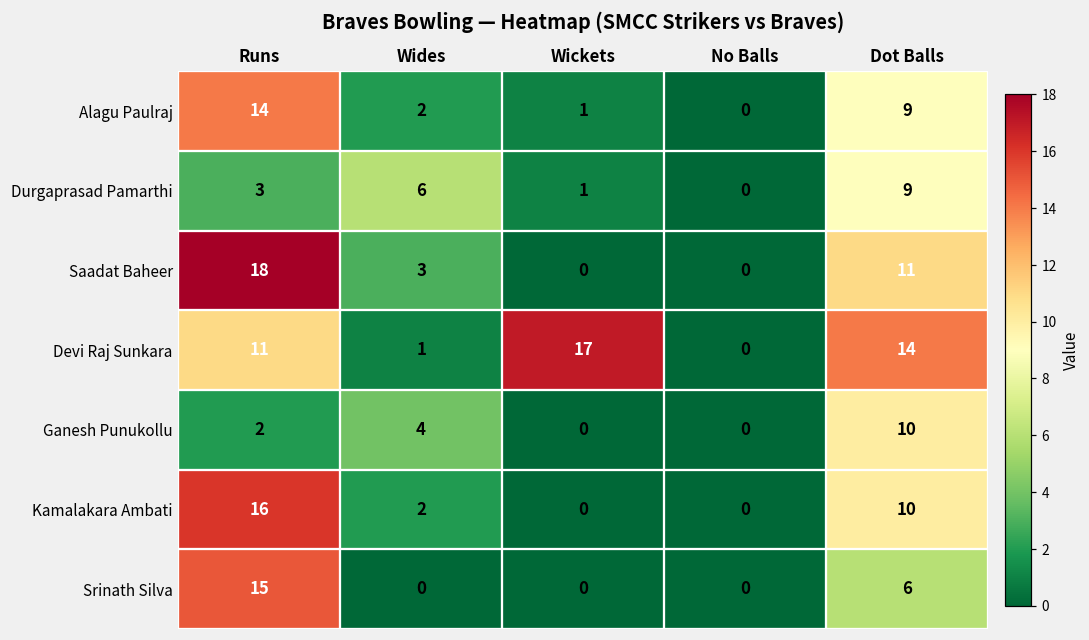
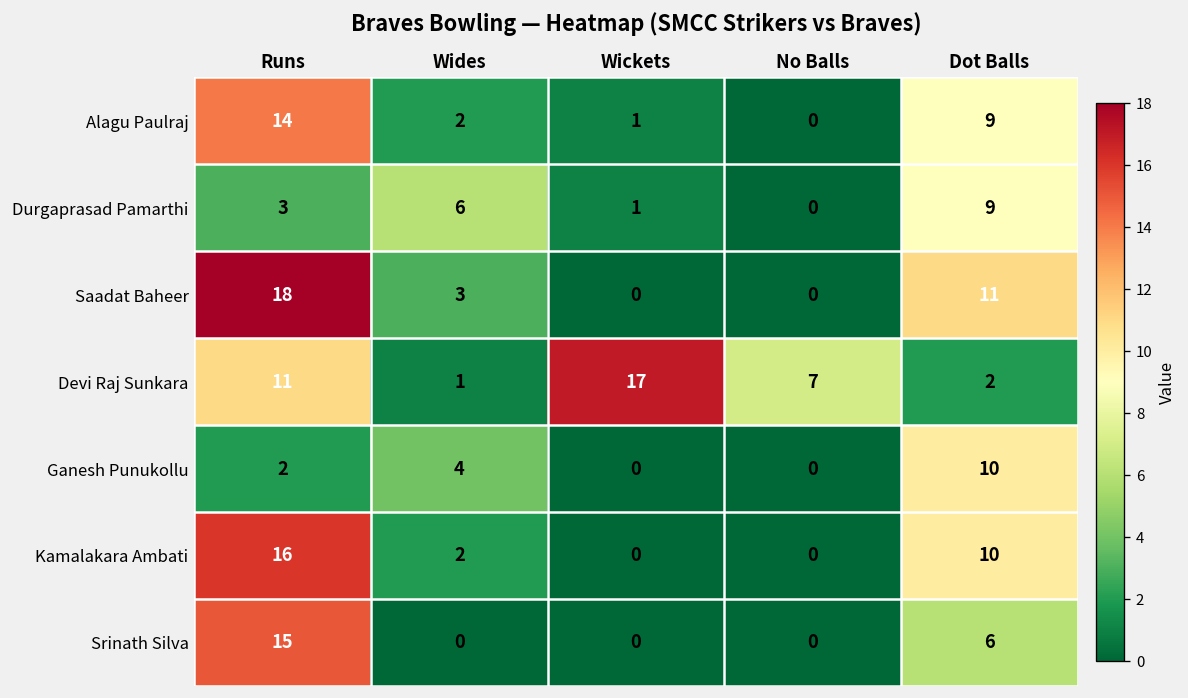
  {
    "Alagu Paulraj": {
      "Runs": 14,
      "Wides": 2,
      "Wickets": 1,
      "No Balls": 0,
      "Dot Balls": 9
    },
    "Durgaprasad Pamarthi": {
      "Runs": 3,
      "Wides": 6,
      "Wickets": 1,
      "No Balls": 0,
      "Dot Balls": 9
    },
    "Saadat Baheer": {
      "Runs": 18,
      "Wides": 3,
      "Wickets": 0,
      "No Balls": 0,
      "Dot Balls": 11
    },
    "Devi Raj Sunkara": {
      "Runs": 11,
      "Wides": 1,
      "Wickets": 17,
-     "No Balls": 0,
-     "Dot Balls": 14
+     "No Balls": 7,
+     "Dot Balls": 2
    },
    "Ganesh Punukollu": {
      "Runs": 2,
      "Wides": 4,
      "Wickets": 0,
      "No Balls": 0,
      "Dot Balls": 10
    },
    "Kamalakara Ambati": {
      "Runs": 16,
      "Wides": 2,
      "Wickets": 0,
      "No Balls": 0,
      "Dot Balls": 10
    },
    "Srinath Silva": {
      "Runs": 15,
      "Wides": 0,
      "Wickets": 0,
      "No Balls": 0,
      "Dot Balls": 6
    }
  }
